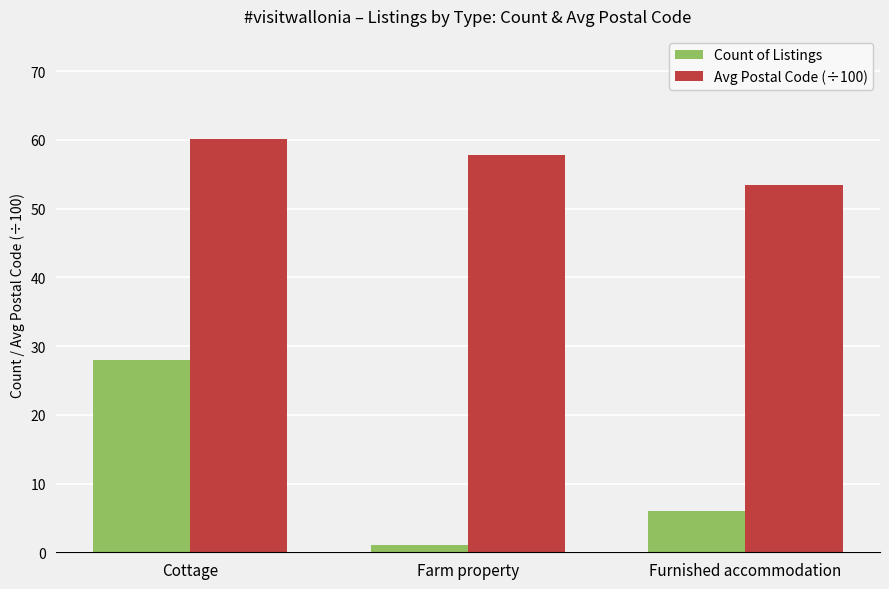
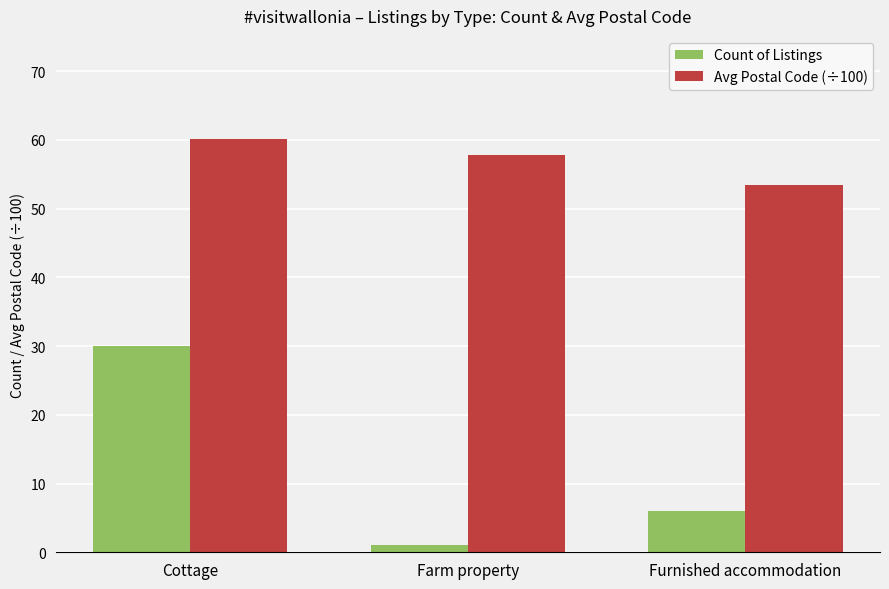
  {
    "Count of Listings": {
-     "Cottage": 28,
+     "Cottage": 30,
      "Farm property": 1,
      "Furnished accommodation": 6
    },
    "Avg Postal Code (÷100)": {
      "Cottage": 60,
      "Farm property": 58,
      "Furnished accommodation": 54
    }
  }
